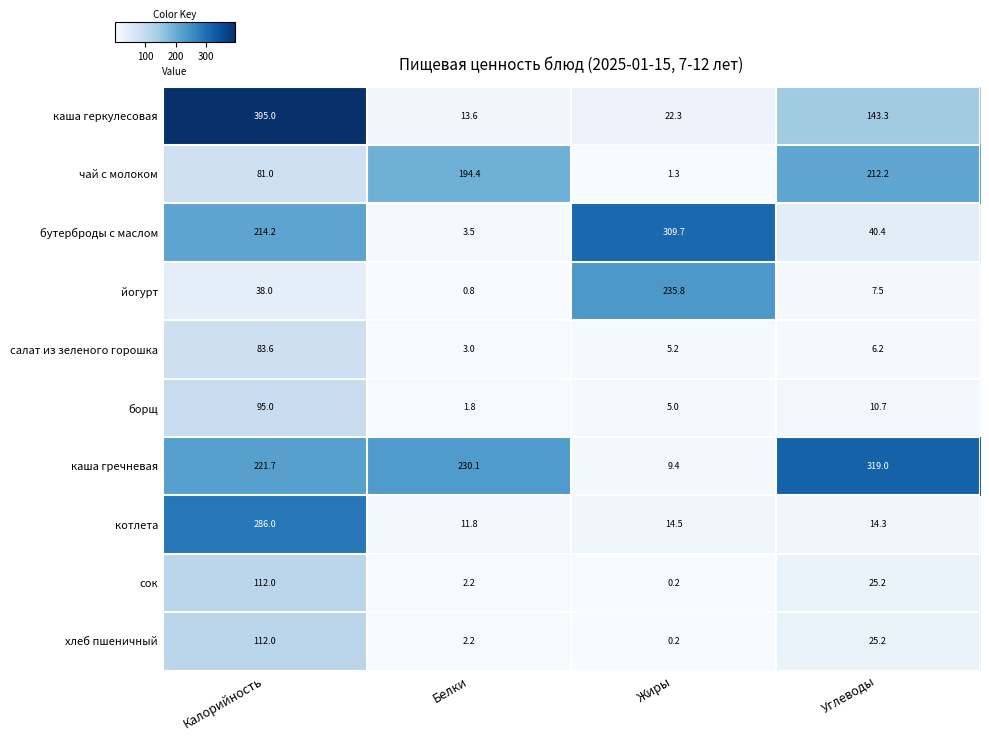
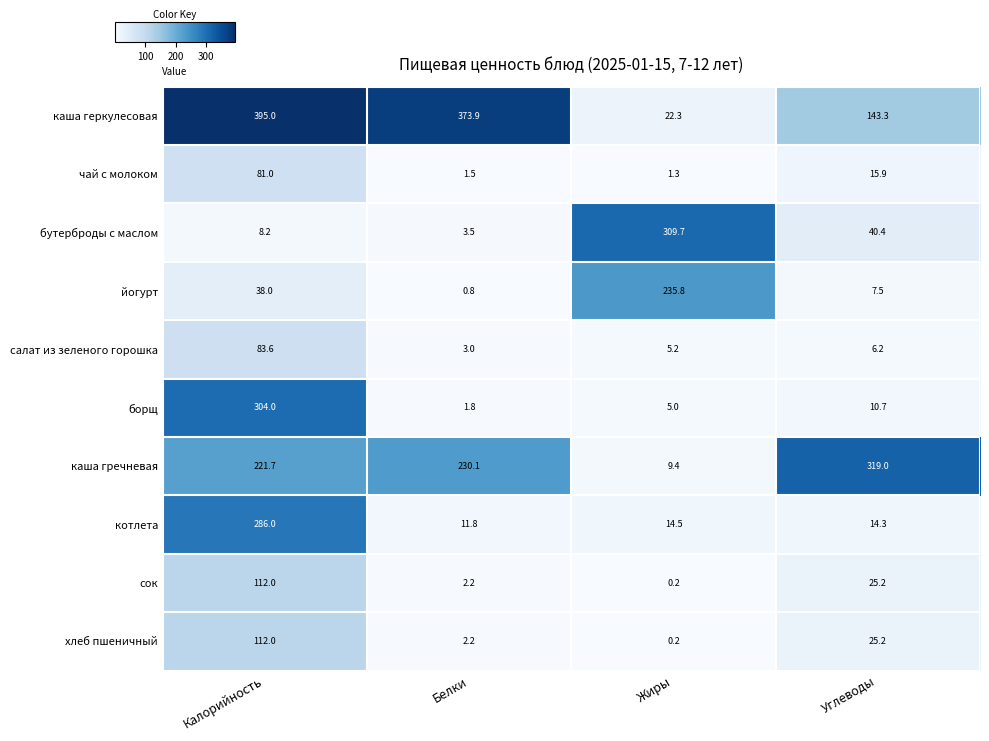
  {
    "каша геркулесовая": {
      "Калорийность": 395.0,
-     "Белки": 13.6,
+     "Белки": 373.9,
      "Жиры": 22.3,
      "Углеводы": 143.3
    },
    "чай с молоком": {
      "Калорийность": 81.0,
-     "Белки": 194.4,
+     "Белки": 1.5,
      "Жиры": 1.3,
-     "Углеводы": 212.2
+     "Углеводы": 15.9
    },
    "бутерброды с маслом": {
-     "Калорийность": 214.2,
+     "Калорийность": 8.2,
      "Белки": 3.5,
      "Жиры": 309.7,
      "Углеводы": 40.4
    },
    "йогурт": {
      "Калорийность": 38.0,
      "Белки": 0.8,
      "Жиры": 235.8,
      "Углеводы": 7.5
    },
    "салат из зеленого горошка": {
      "Калорийность": 83.6,
      "Белки": 3.0,
      "Жиры": 5.2,
      "Углеводы": 6.2
    },
    "борщ": {
-     "Калорийность": 95.0,
+     "Калорийность": 304.0,
      "Белки": 1.8,
      "Жиры": 5.0,
      "Углеводы": 10.7
    },
    "каша гречневая": {
      "Калорийность": 221.7,
      "Белки": 230.1,
      "Жиры": 9.4,
      "Углеводы": 319.0
    },
    "котлета": {
      "Калорийность": 286.0,
      "Белки": 11.8,
      "Жиры": 14.5,
      "Углеводы": 14.3
    },
    "сок": {
      "Калорийность": 112.0,
      "Белки": 2.2,
      "Жиры": 0.2,
      "Углеводы": 25.2
    },
    "хлеб пшеничный": {
      "Калорийность": 112.0,
      "Белки": 2.2,
      "Жиры": 0.2,
      "Углеводы": 25.2
    }
  }
